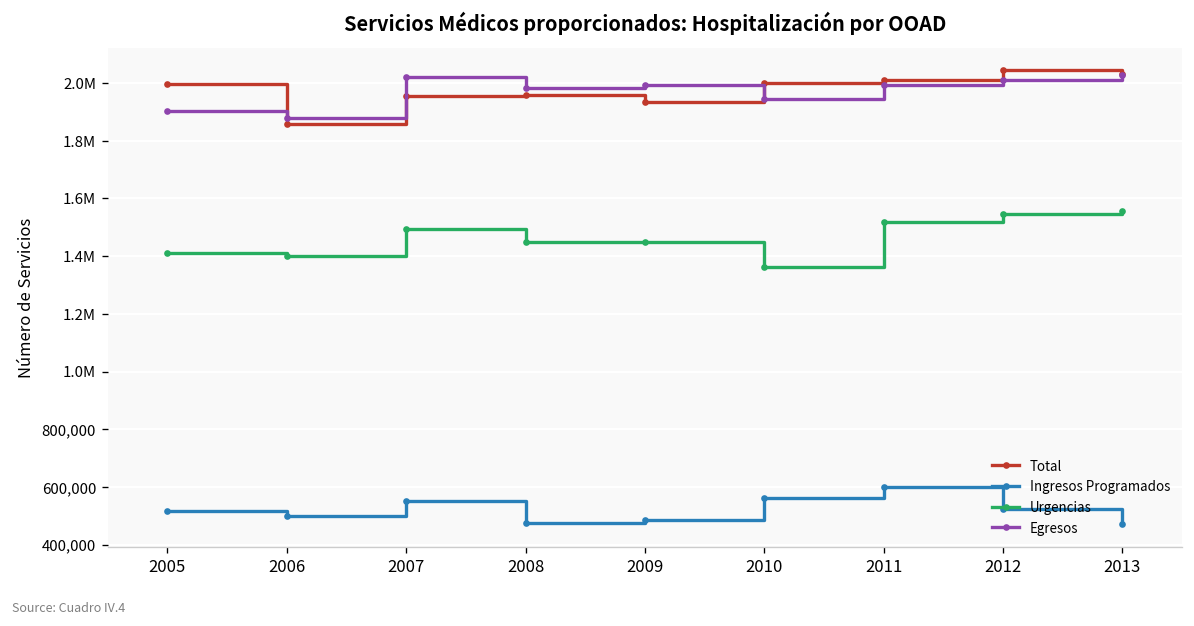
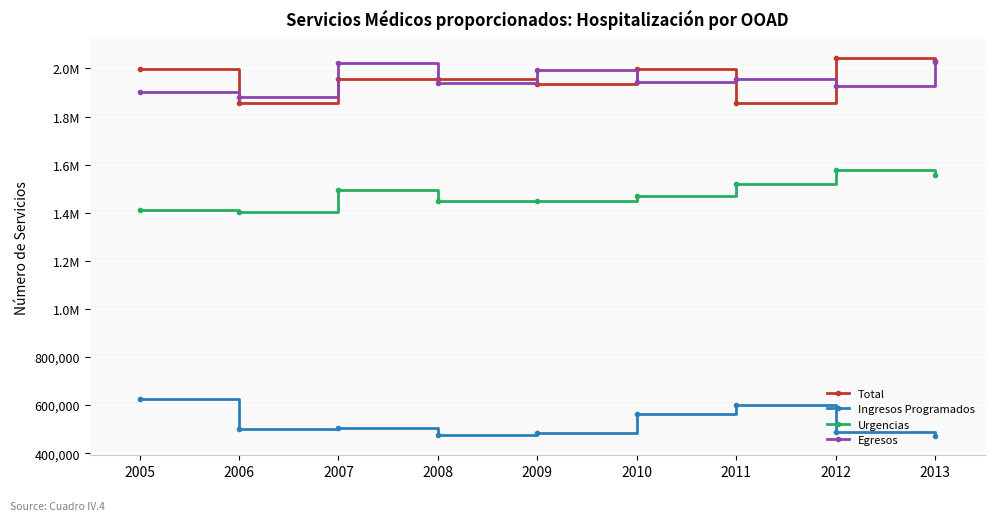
  {
    "Total": {
      "2005": "2,000,000",
      "2006": "1,860,000",
      "2007": "1,950,000",
      "2008": "1,960,000",
      "2009": "1,930,000",
      "2010": "2,000,000",
-     "2011": "2,010,000",
+     "2011": "1,860,000",
      "2012": "2,040,000"
    },
    "Ingresos Programados": {
-     "2005": "520,000",
+     "2005": "620,000",
      "2006": "500,000",
-     "2007": "550,000",
+     "2007": "510,000",
      "2008": "470,000",
      "2009": "480,000",
      "2010": "560,000",
      "2011": "600,000",
-     "2012": "520,000",
+     "2012": "490,000",
      "2013": "470,000"
    },
    "Urgencias": {
      "2005": "1,410,000",
      "2006": "1,400,000",
      "2007": "1,500,000",
      "2008": "1,450,000",
      "2009": "1,450,000",
-     "2010": "1,360,000",
+     "2010": "1,470,000",
      "2011": "1,520,000",
-     "2012": "1,540,000",
+     "2012": "1,580,000",
      "2013": "1,560,000"
    },
    "Egresos": {
      "2005": "1,900,000",
      "2006": "1,880,000",
      "2007": "2,020,000",
-     "2008": "1,980,000",
+     "2008": "1,940,000",
      "2009": "1,990,000",
      "2010": "1,940,000",
-     "2011": "1,990,000",
-     "2012": "2,010,000"
+     "2011": "1,960,000",
+     "2012": "1,930,000"
    }
  }
